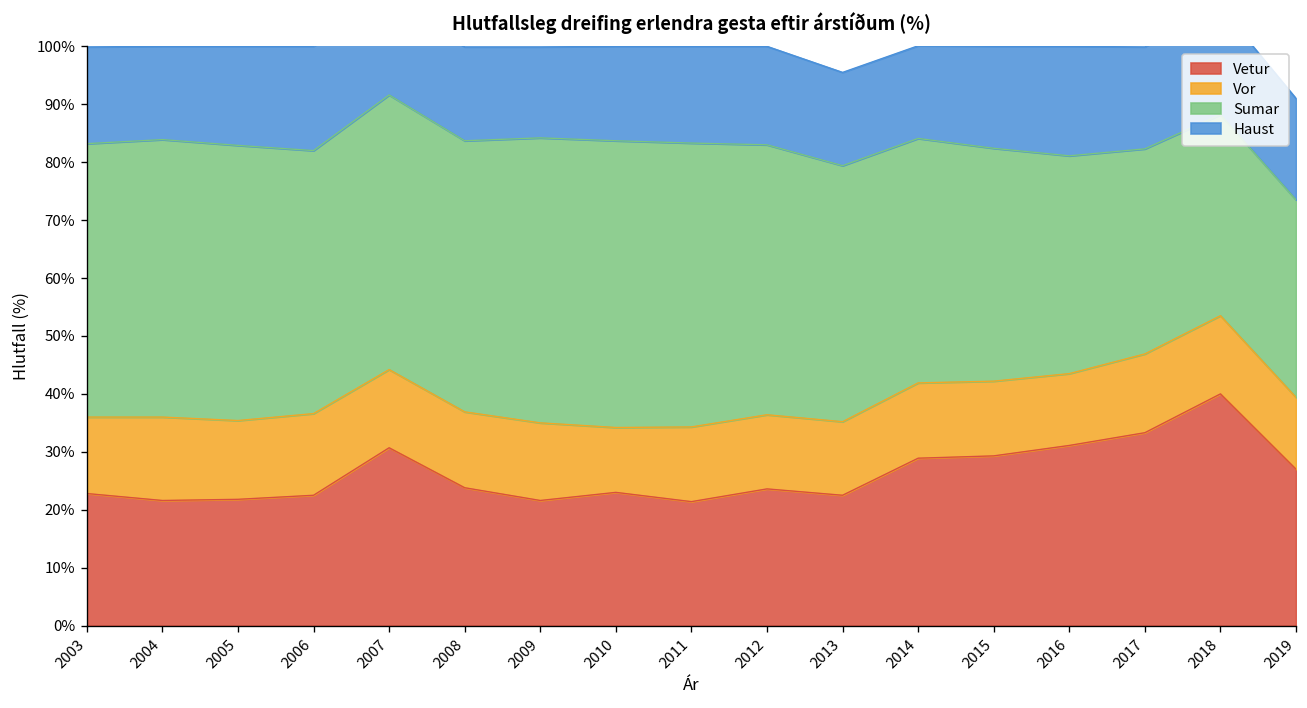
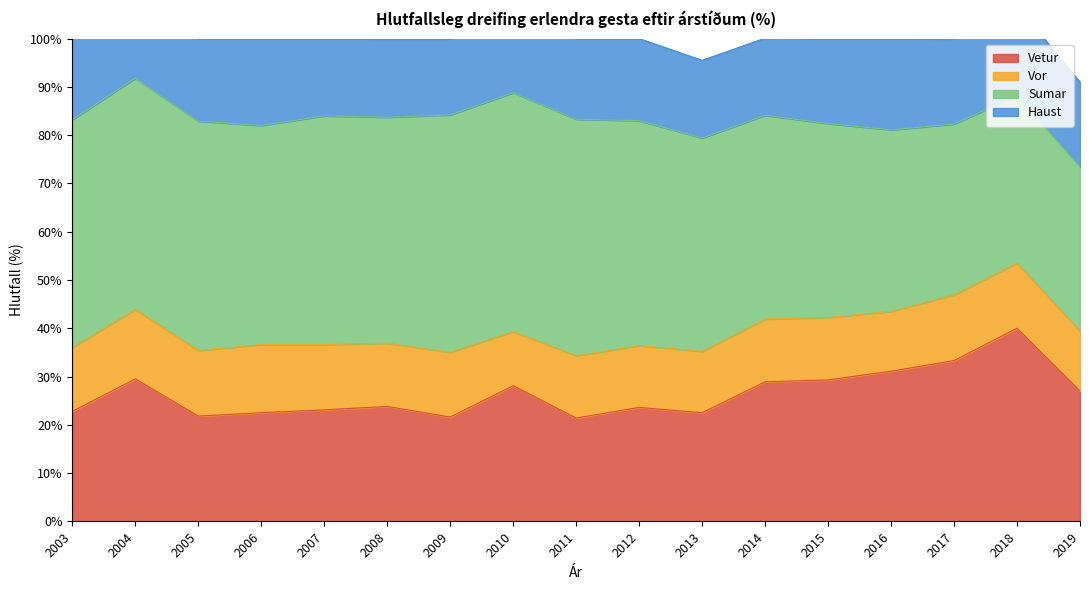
  {
    "Vetur": {
      "2003": "23%",
-     "2004": "22%",
+     "2004": "30%",
      "2005": "22%",
      "2006": "23%",
-     "2007": "31%",
+     "2007": "23%",
      "2008": "24%",
      "2009": "22%",
-     "2010": "23%",
+     "2010": "28%",
      "2011": "21%",
      "2012": "24%",
      "2013": "23%",
      "2014": "29%",
      "2015": "29%",
      "2016": "31%",
      "2017": "33%",
      "2018": "40%",
      "2019": "27%"
    },
    "Vor": {
      "2003": "13%",
      "2004": "14%",
      "2005": "14%",
      "2006": "14%",
      "2007": "14%",
      "2008": "13%",
      "2009": "13%",
      "2010": "11%",
      "2011": "13%",
      "2012": "13%",
      "2013": "13%",
      "2014": "13%",
      "2015": "13%",
      "2016": "12%",
      "2017": "14%",
      "2018": "14%",
      "2019": "12%"
    },
    "Sumar": {
      "2003": "47%",
      "2004": "48%",
      "2005": "48%",
      "2006": "45%",
      "2007": "47%",
      "2008": "47%",
      "2009": "49%",
      "2010": "50%",
      "2011": "49%",
      "2012": "47%",
      "2013": "44%",
      "2014": "42%",
      "2015": "40%",
      "2016": "38%",
      "2017": "35%",
      "2019": "34%"
    },
    "Haust": {
      "2003": "17%",
      "2005": "17%",
      "2006": "18%",
      "2008": "16%",
      "2009": "16%",
      "2011": "17%",
      "2012": "17%",
      "2013": "16%",
      "2014": "16%",
      "2015": "18%",
      "2016": "19%",
      "2017": "18%",
      "2019": "18%"
    }
  }
